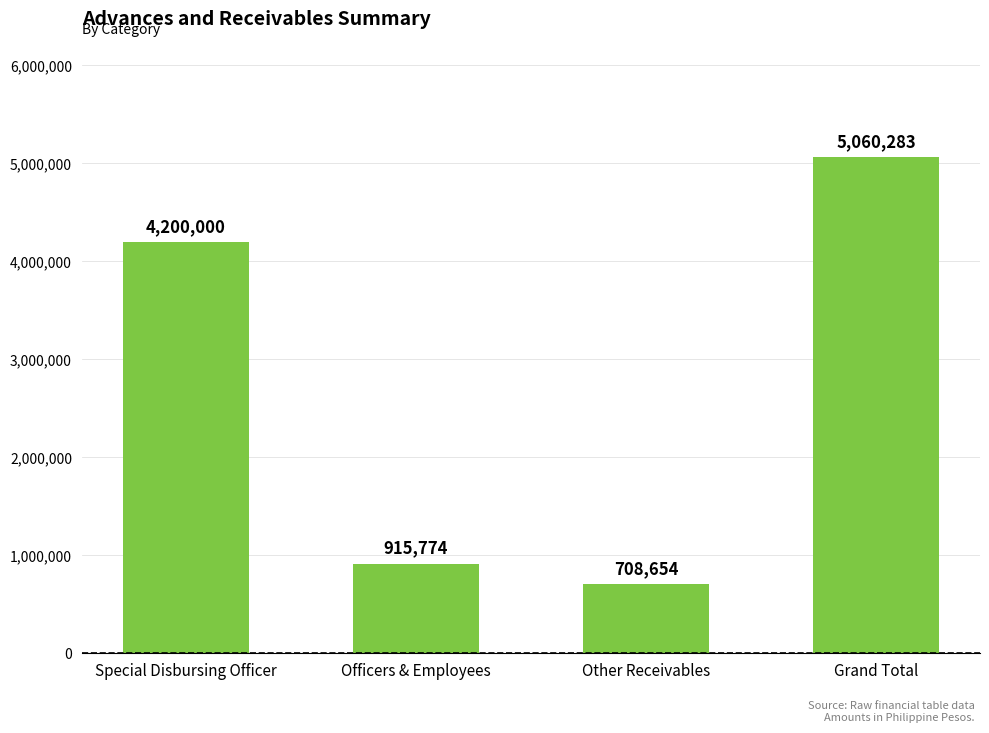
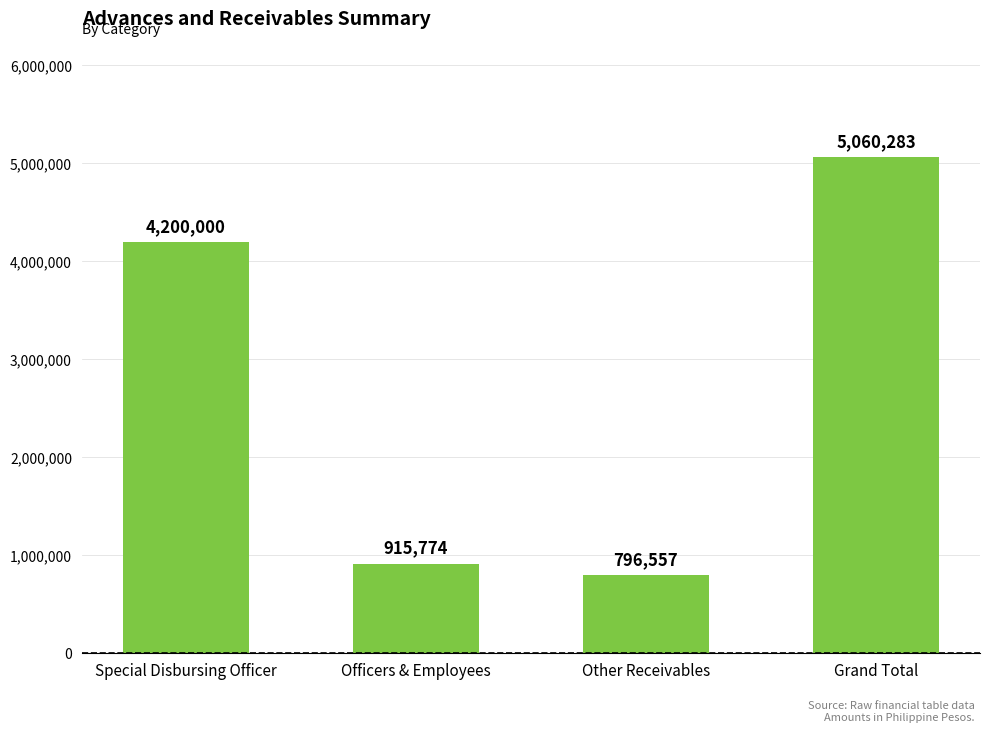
  {
    "Special Disbursing Officer": "4,200,000",
    "Officers & Employees": "915,774",
-   "Other Receivables": "708,654",
+   "Other Receivables": "796,557",
    "Grand Total": "5,060,283"
  }
